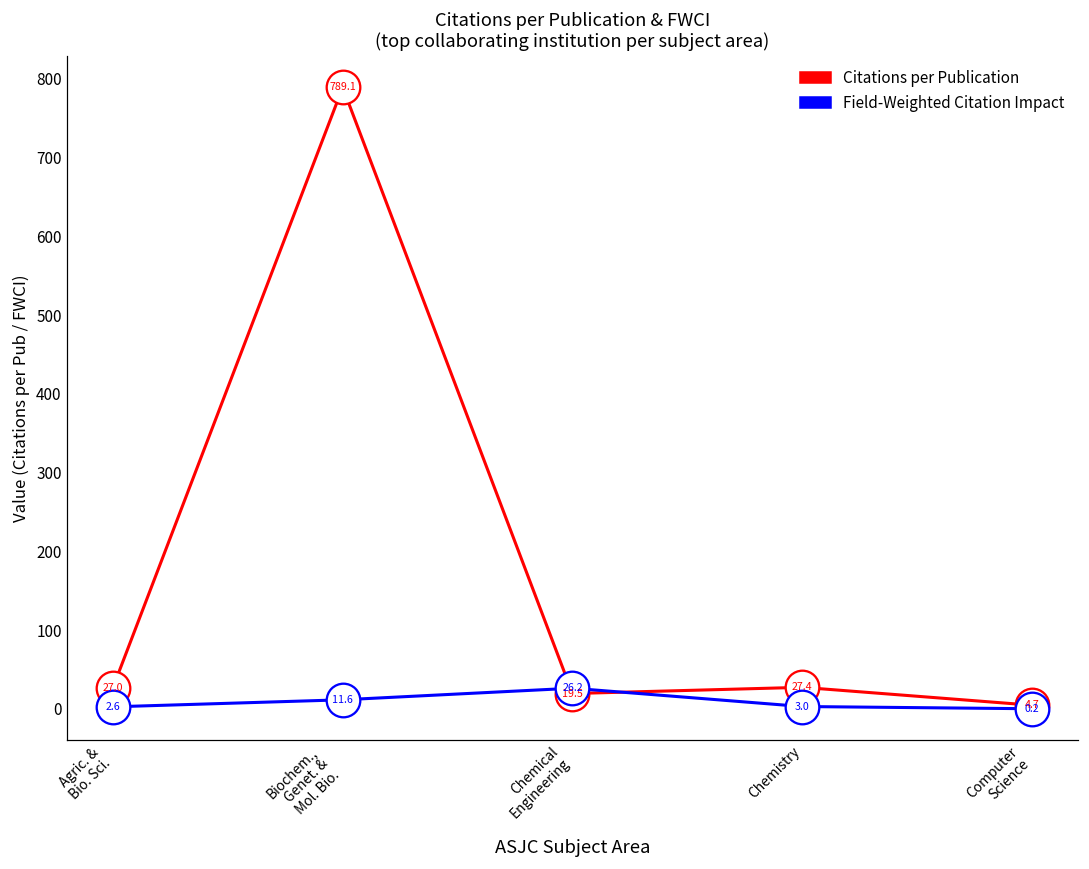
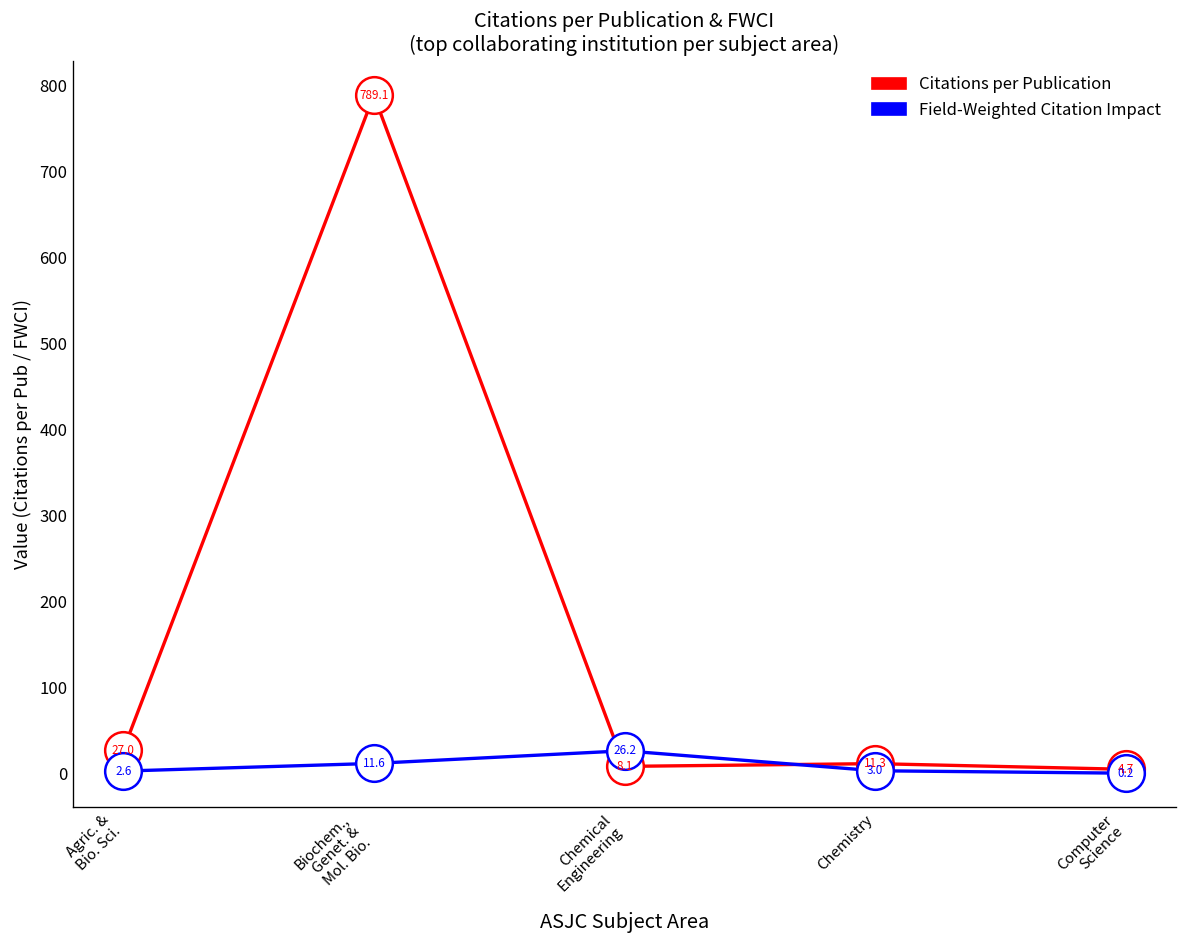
  {
    "Citations per Publication": {
-     "Chemical Engineering": 19.5,
-     "Chemistry": 27.4
+     "Chemical Engineering": 8.1,
+     "Chemistry": 11.3
    }
  }
